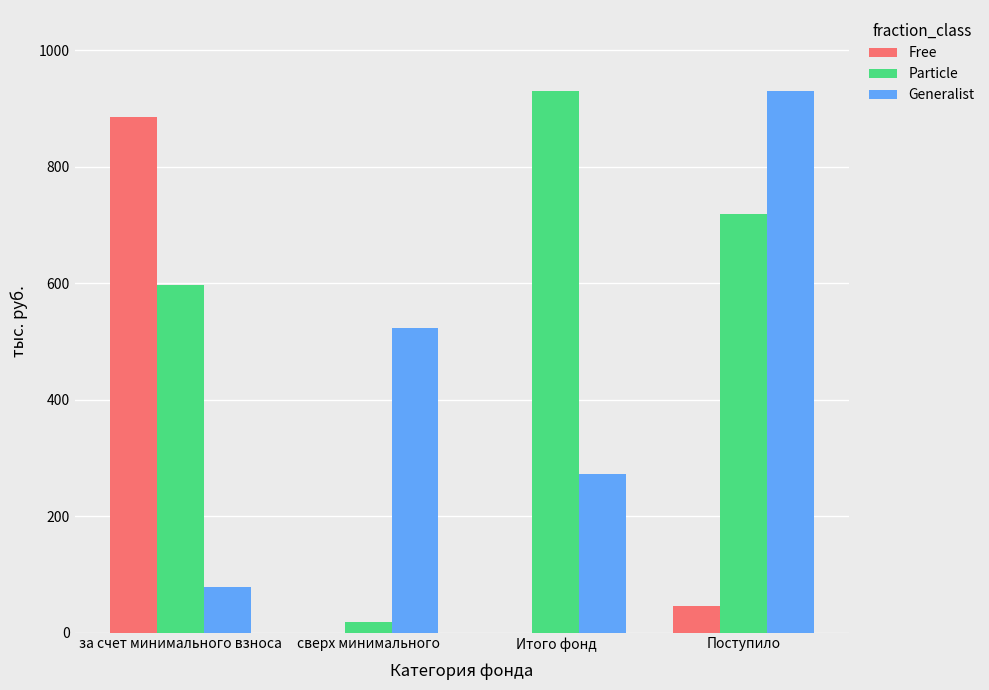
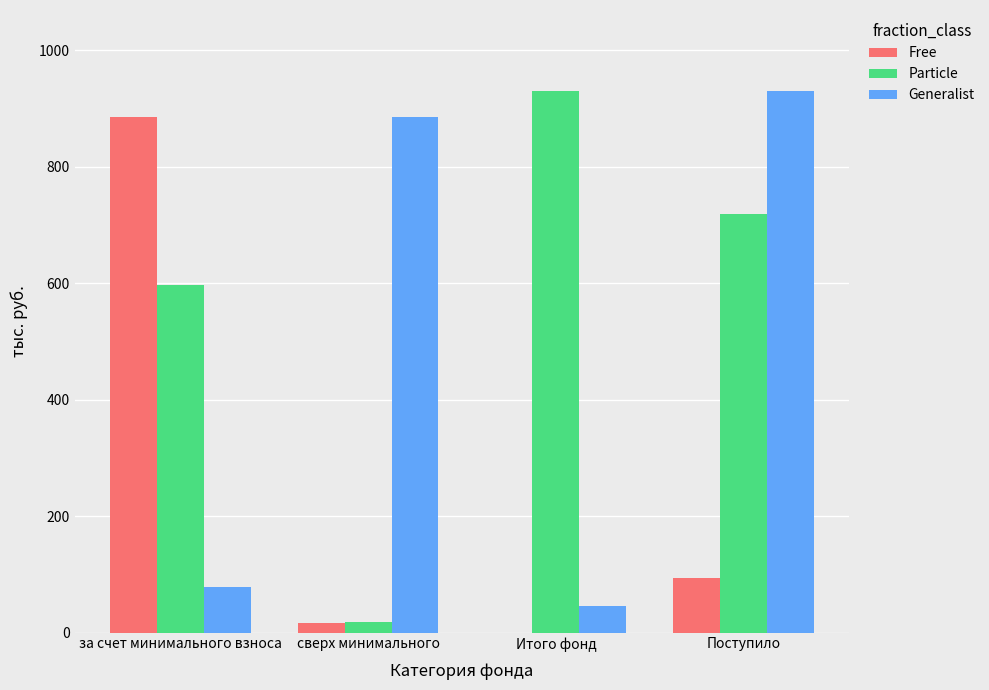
  {
    "Free": {
      "за счет минимального взноса": 880,
-     "сверх минимального": 0,
+     "сверх минимального": 20,
      "Итого фонд": 0,
-     "Поступило": 40
+     "Поступило": 90
    },
    "Particle": {
      "за счет минимального взноса": 600,
      "сверх минимального": 20,
      "Итого фонд": 930,
      "Поступило": 720
    },
    "Generalist": {
      "за счет минимального взноса": 80,
-     "сверх минимального": 520,
-     "Итого фонд": 270,
+     "сверх минимального": 880,
+     "Итого фонд": 40,
      "Поступило": 930
    }
  }
